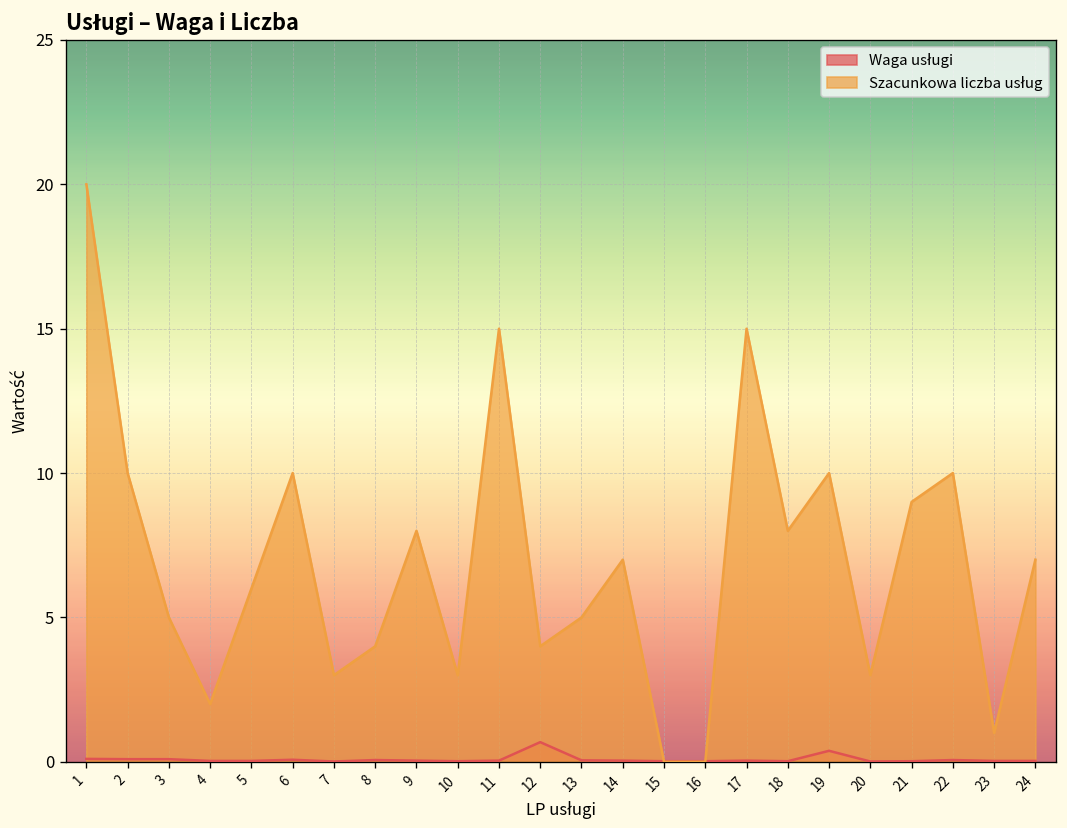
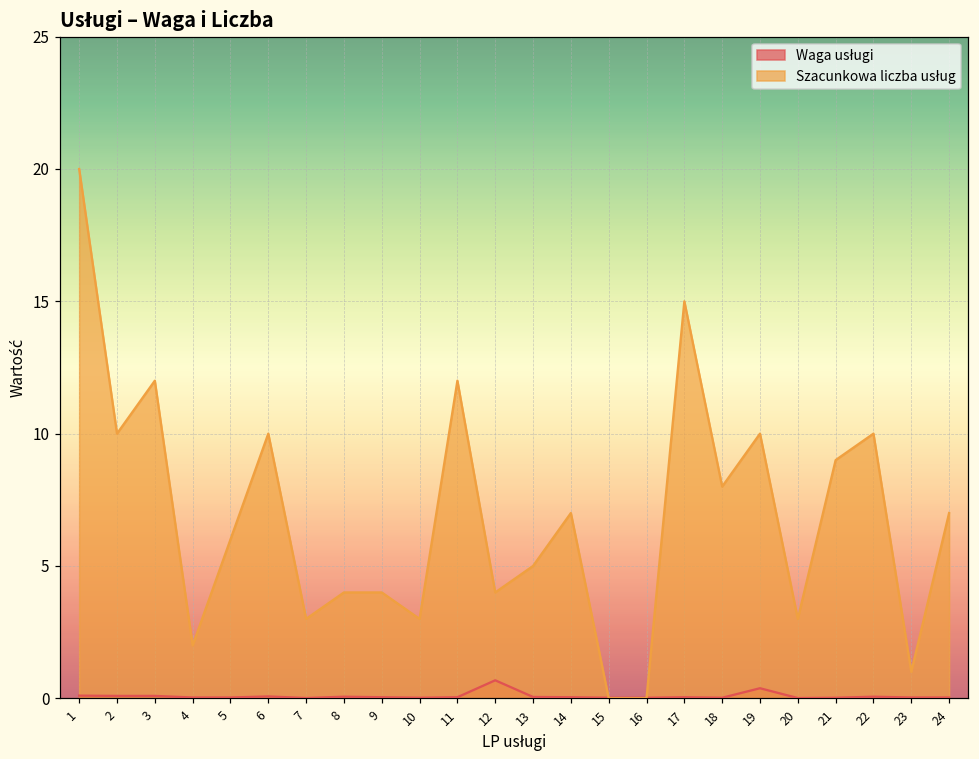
  {
    "Waga usługi": {
      "1": 0,
      "2": 0,
      "3": 0,
      "4": 0,
      "5": 0,
      "6": 0,
      "7": 0,
      "8": 0,
      "9": 0,
      "10": 0,
      "11": 0,
      "12": 0.7,
      "13": 0,
      "14": 0,
      "17": 0,
      "18": 0,
      "19": 0.4,
      "20": 0,
      "21": 0,
      "22": 0,
      "23": 0,
      "24": 0
    },
    "Szacunkowa liczba usług": {
      "1": 20,
      "2": 10,
-     "3": 5,
+     "3": 12,
      "4": 2,
      "5": 6,
      "6": 10,
      "7": 3,
      "8": 4,
-     "9": 8,
+     "9": 4,
      "10": 3,
-     "11": 15,
+     "11": 12,
      "12": 4,
      "13": 5,
      "14": 7,
      "17": 15,
      "18": 8,
      "19": 10,
      "20": 3,
      "21": 9,
      "22": 10,
      "23": 1,
      "24": 7
    }
  }
